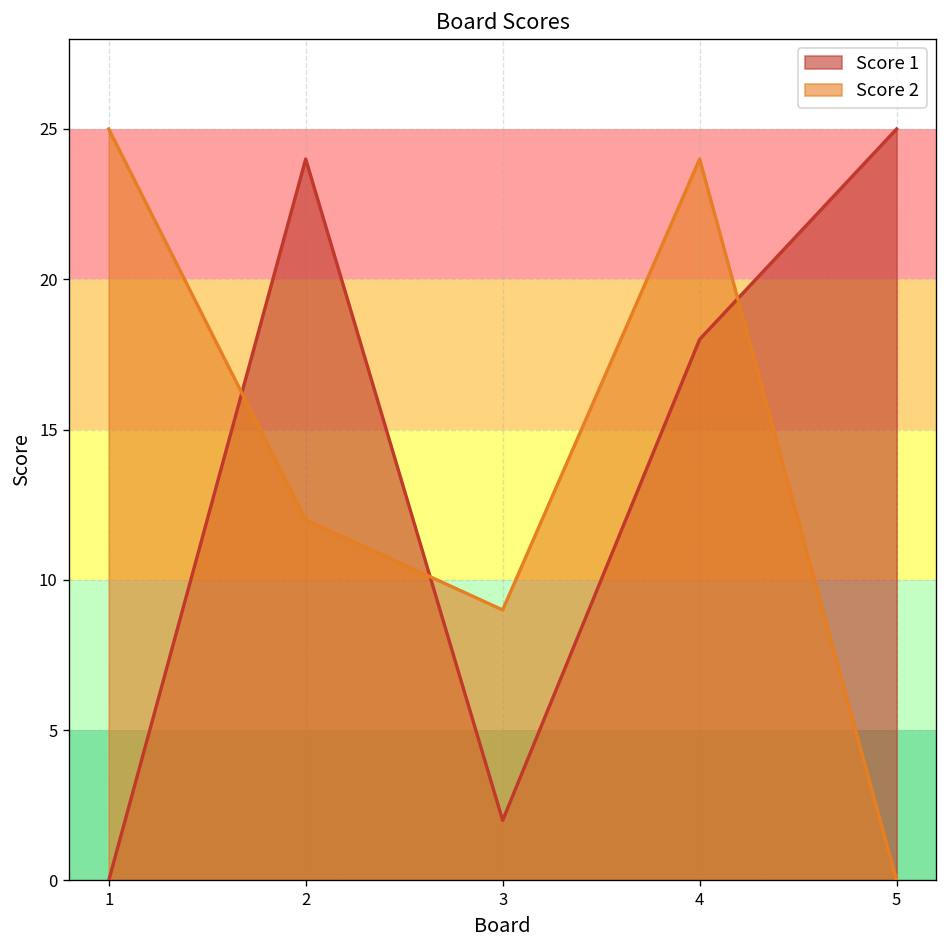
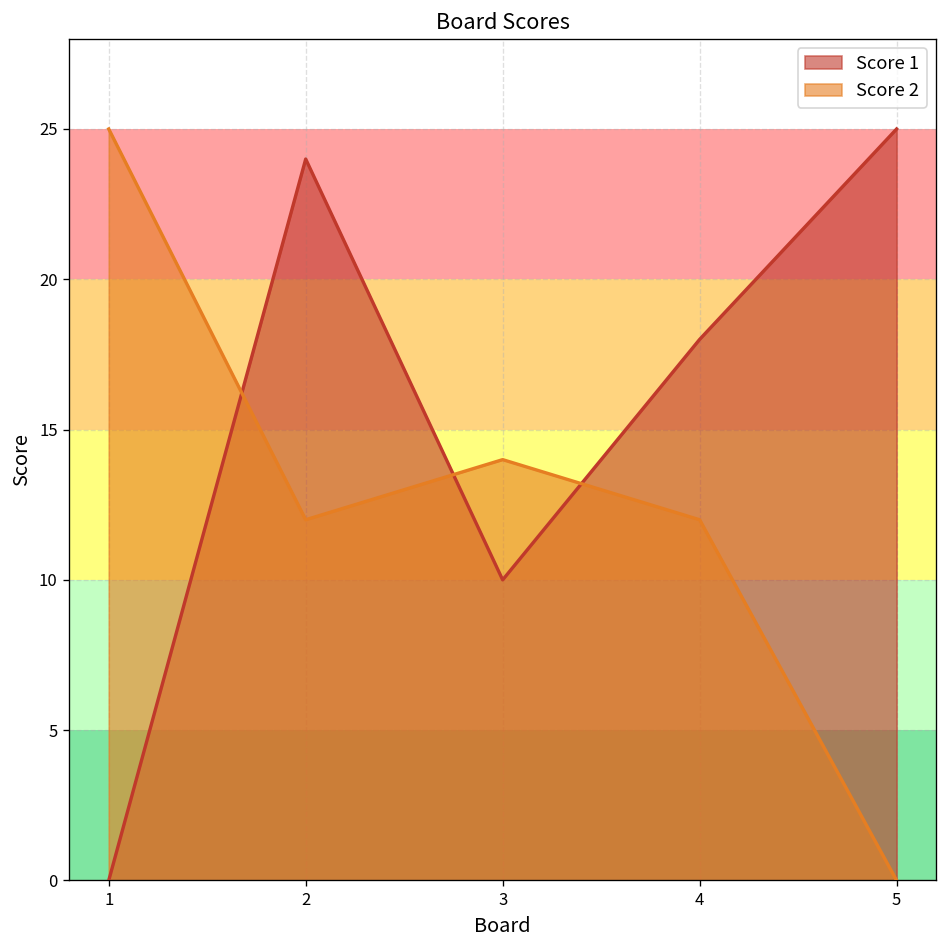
  {
    "Score 1": {
      "1": 0,
      "2": 24,
-     "3": 2,
+     "3": 10,
      "4": 18,
      "5": 25
    },
    "Score 2": {
      "1": 25,
      "2": 12,
-     "3": 9,
-     "4": 24,
+     "3": 14,
+     "4": 12,
      "5": 0
    }
  }
